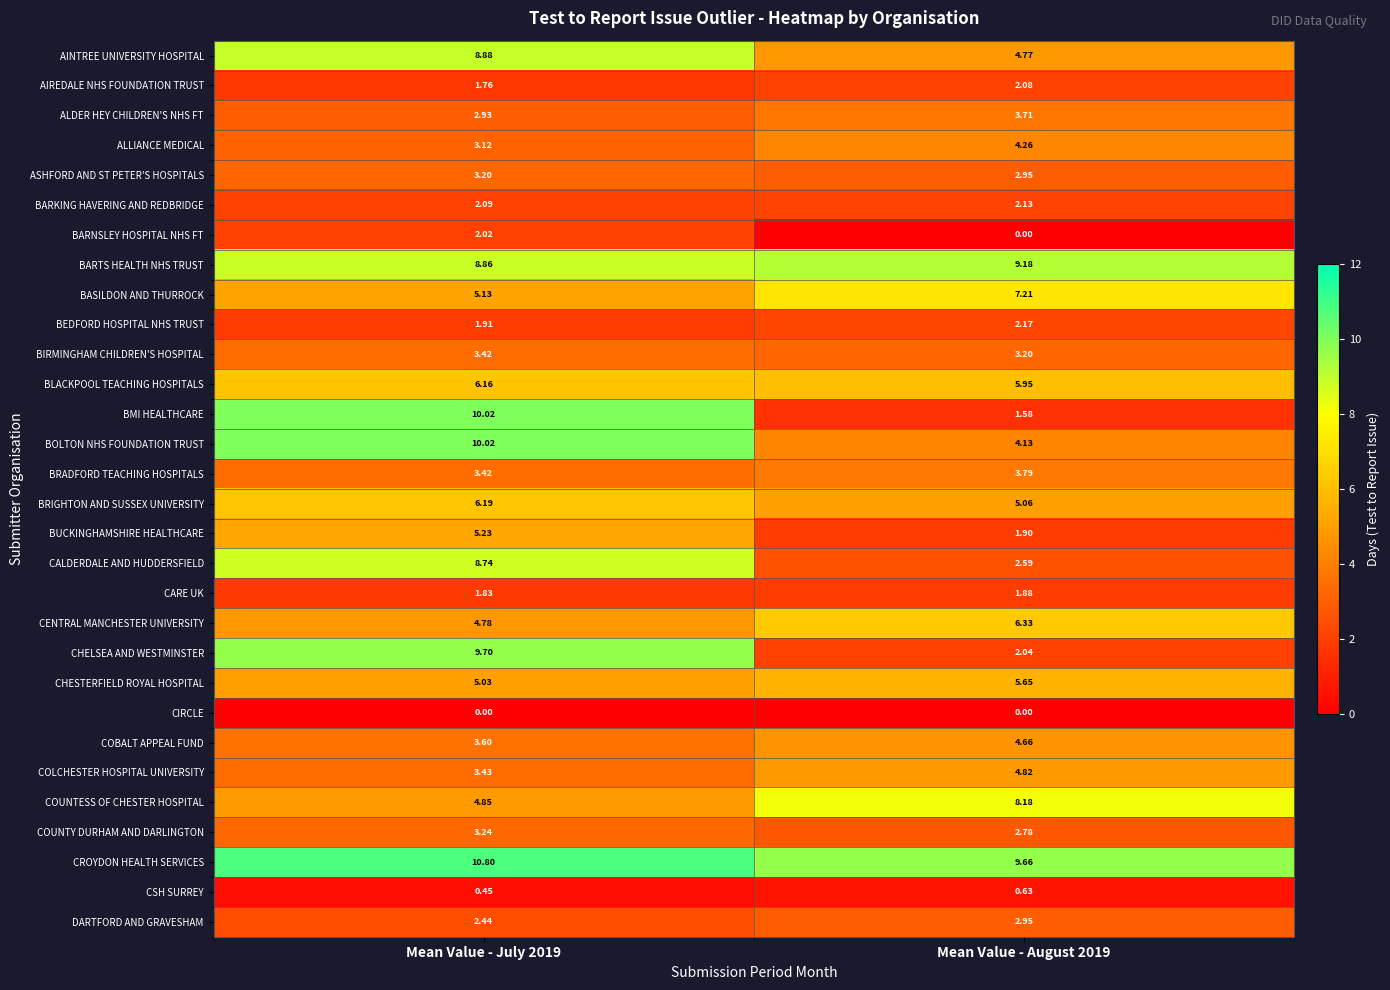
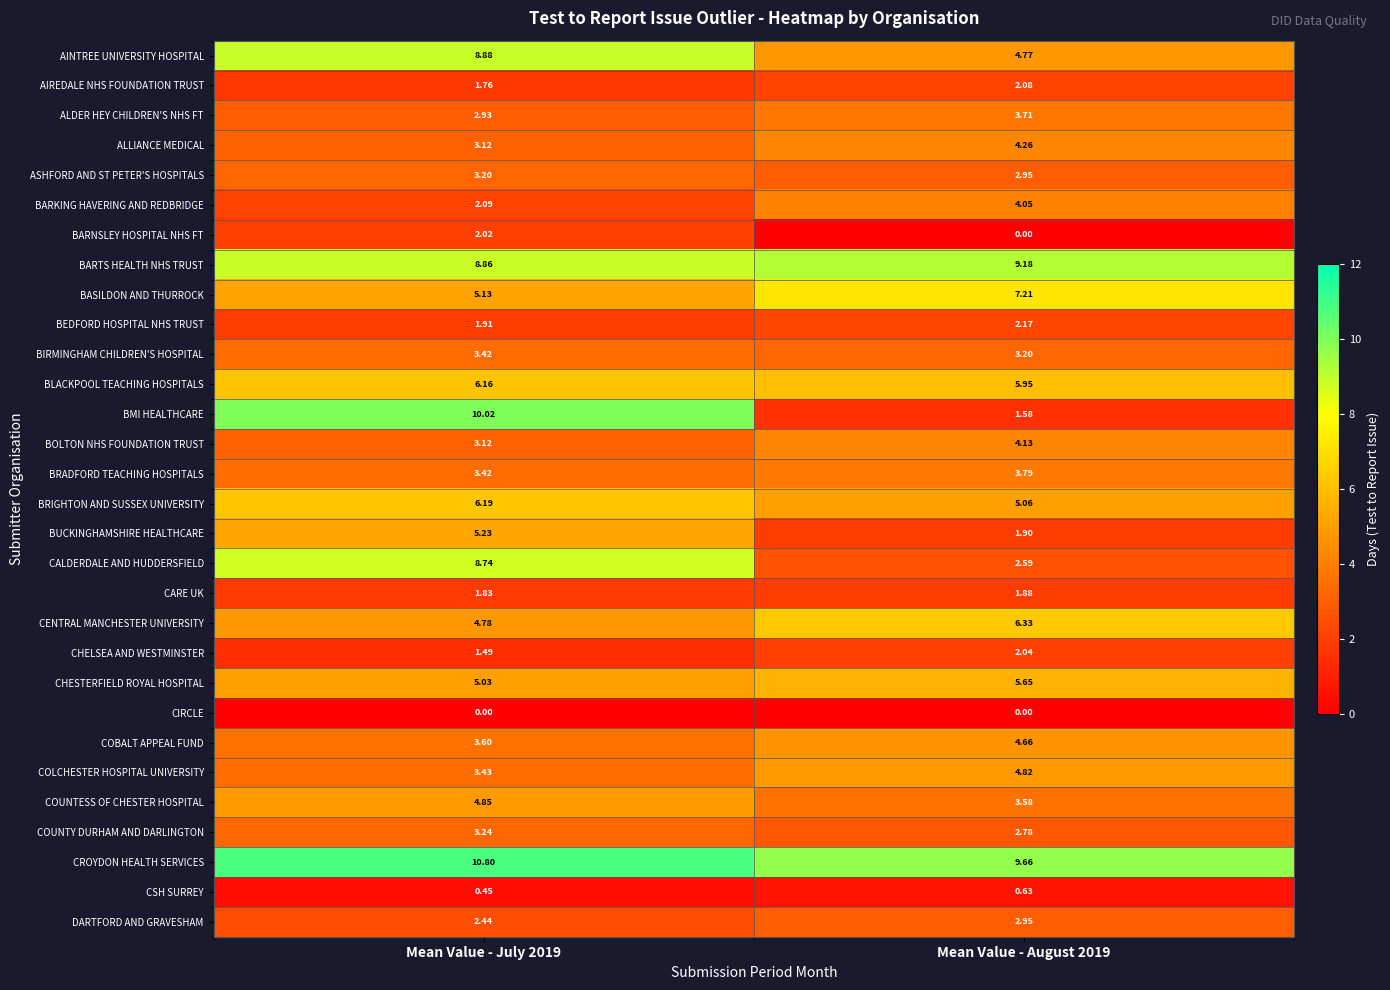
  {
    "AINTREE UNIVERSITY HOSPITAL": {
      "Mean Value - July 2019": 8.88,
      "Mean Value - August 2019": 4.77
    },
    "AIREDALE NHS FOUNDATION TRUST": {
      "Mean Value - July 2019": 1.76,
      "Mean Value - August 2019": 2.08
    },
    "ALDER HEY CHILDREN'S NHS FT": {
      "Mean Value - July 2019": 2.93,
      "Mean Value - August 2019": 3.71
    },
    "ALLIANCE MEDICAL": {
      "Mean Value - July 2019": 3.12,
      "Mean Value - August 2019": 4.26
    },
    "ASHFORD AND ST PETER'S HOSPITALS": {
      "Mean Value - July 2019": 3.20,
      "Mean Value - August 2019": 2.95
    },
    "BARKING HAVERING AND REDBRIDGE": {
      "Mean Value - July 2019": 2.09,
-     "Mean Value - August 2019": 2.13
+     "Mean Value - August 2019": 4.05
    },
    "BARNSLEY HOSPITAL NHS FT": {
      "Mean Value - July 2019": 2.02,
      "Mean Value - August 2019": 0.00
    },
    "BARTS HEALTH NHS TRUST": {
      "Mean Value - July 2019": 8.86,
      "Mean Value - August 2019": 9.18
    },
    "BASILDON AND THURROCK": {
      "Mean Value - July 2019": 5.13,
      "Mean Value - August 2019": 7.21
    },
    "BEDFORD HOSPITAL NHS TRUST": {
      "Mean Value - July 2019": 1.91,
      "Mean Value - August 2019": 2.17
    },
    "BIRMINGHAM CHILDREN'S HOSPITAL": {
      "Mean Value - July 2019": 3.42,
      "Mean Value - August 2019": 3.20
    },
    "BLACKPOOL TEACHING HOSPITALS": {
      "Mean Value - July 2019": 6.16,
      "Mean Value - August 2019": 5.95
    },
    "BMI HEALTHCARE": {
      "Mean Value - July 2019": 10.02,
      "Mean Value - August 2019": 1.58
    },
    "BOLTON NHS FOUNDATION TRUST": {
-     "Mean Value - July 2019": 10.02,
+     "Mean Value - July 2019": 3.12,
      "Mean Value - August 2019": 4.13
    },
    "BRADFORD TEACHING HOSPITALS": {
      "Mean Value - July 2019": 3.42,
      "Mean Value - August 2019": 3.79
    },
    "BRIGHTON AND SUSSEX UNIVERSITY": {
      "Mean Value - July 2019": 6.19,
      "Mean Value - August 2019": 5.06
    },
    "BUCKINGHAMSHIRE HEALTHCARE": {
      "Mean Value - July 2019": 5.23,
      "Mean Value - August 2019": 1.90
    },
    "CALDERDALE AND HUDDERSFIELD": {
      "Mean Value - July 2019": 8.74,
      "Mean Value - August 2019": 2.59
    },
    "CARE UK": {
      "Mean Value - July 2019": 1.83,
      "Mean Value - August 2019": 1.88
    },
    "CENTRAL MANCHESTER UNIVERSITY": {
      "Mean Value - July 2019": 4.78,
      "Mean Value - August 2019": 6.33
    },
    "CHELSEA AND WESTMINSTER": {
-     "Mean Value - July 2019": 9.70,
+     "Mean Value - July 2019": 1.49,
      "Mean Value - August 2019": 2.04
    },
    "CHESTERFIELD ROYAL HOSPITAL": {
      "Mean Value - July 2019": 5.03,
      "Mean Value - August 2019": 5.65
    },
    "CIRCLE": {
      "Mean Value - July 2019": 0.00,
      "Mean Value - August 2019": 0.00
    },
    "COBALT APPEAL FUND": {
      "Mean Value - July 2019": 3.60,
      "Mean Value - August 2019": 4.66
    },
    "COLCHESTER HOSPITAL UNIVERSITY": {
      "Mean Value - July 2019": 3.43,
      "Mean Value - August 2019": 4.82
    },
    "COUNTESS OF CHESTER HOSPITAL": {
      "Mean Value - July 2019": 4.85,
-     "Mean Value - August 2019": 8.18
+     "Mean Value - August 2019": 3.58
    },
    "COUNTY DURHAM AND DARLINGTON": {
      "Mean Value - July 2019": 3.24,
      "Mean Value - August 2019": 2.78
    },
    "CROYDON HEALTH SERVICES": {
      "Mean Value - July 2019": 10.80,
      "Mean Value - August 2019": 9.66
    },
    "CSH SURREY": {
      "Mean Value - July 2019": 0.45,
      "Mean Value - August 2019": 0.63
    },
    "DARTFORD AND GRAVESHAM": {
      "Mean Value - July 2019": 2.44,
      "Mean Value - August 2019": 2.95
    }
  }
